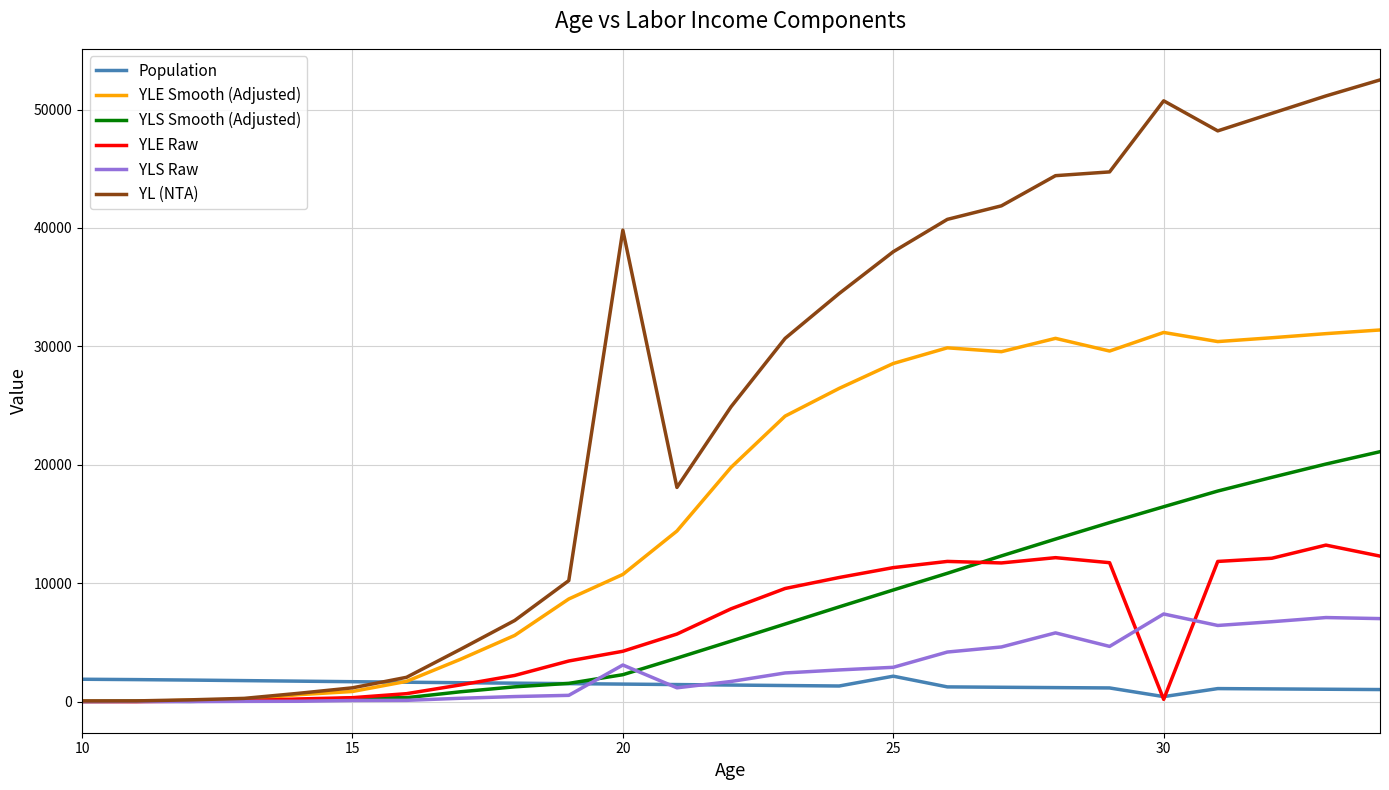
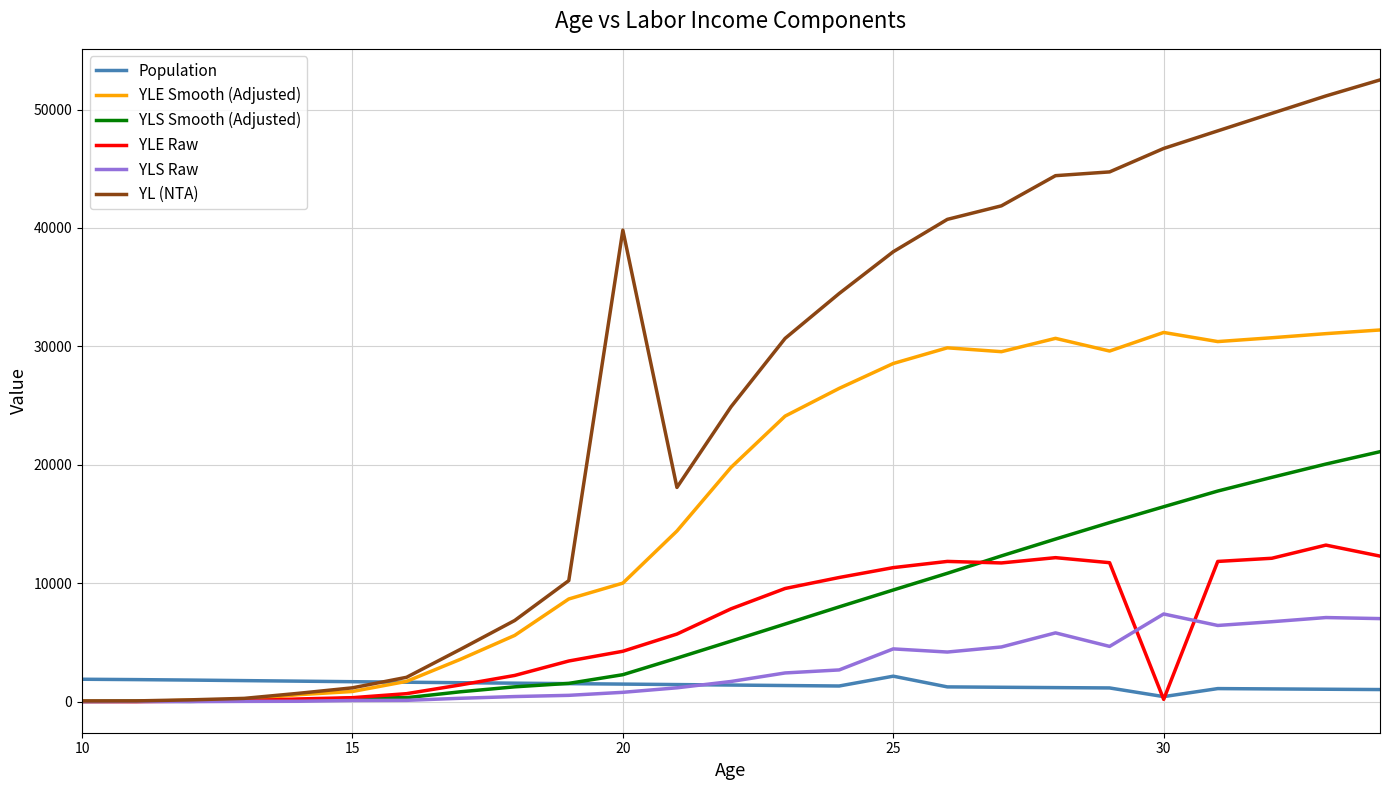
  {
    "Population": {
      "10": 1900,
      "15": 1700,
      "20": 1500,
      "25": 2200,
      "30": 400
    },
    "YLE Smooth (Adjusted)": {
      "15": 900,
-     "20": 10700,
+     "20": 10000,
      "25": 28600,
      "30": 31200
    },
    "YLS Smooth (Adjusted)": {
      "20": 2300,
      "25": 9400,
      "30": 16500
    },
    "YLE Raw": {
      "20": 4300,
      "25": 11300,
      "30": 200
    },
    "YLS Raw": {
-     "20": 3100,
-     "25": 2900,
+     "20": 800,
+     "25": 4500,
      "30": 7400
    },
    "YL (NTA)": {
      "15": 1200,
      "20": 39800,
      "25": 38000,
-     "30": 50700
+     "30": 46700
    }
  }
